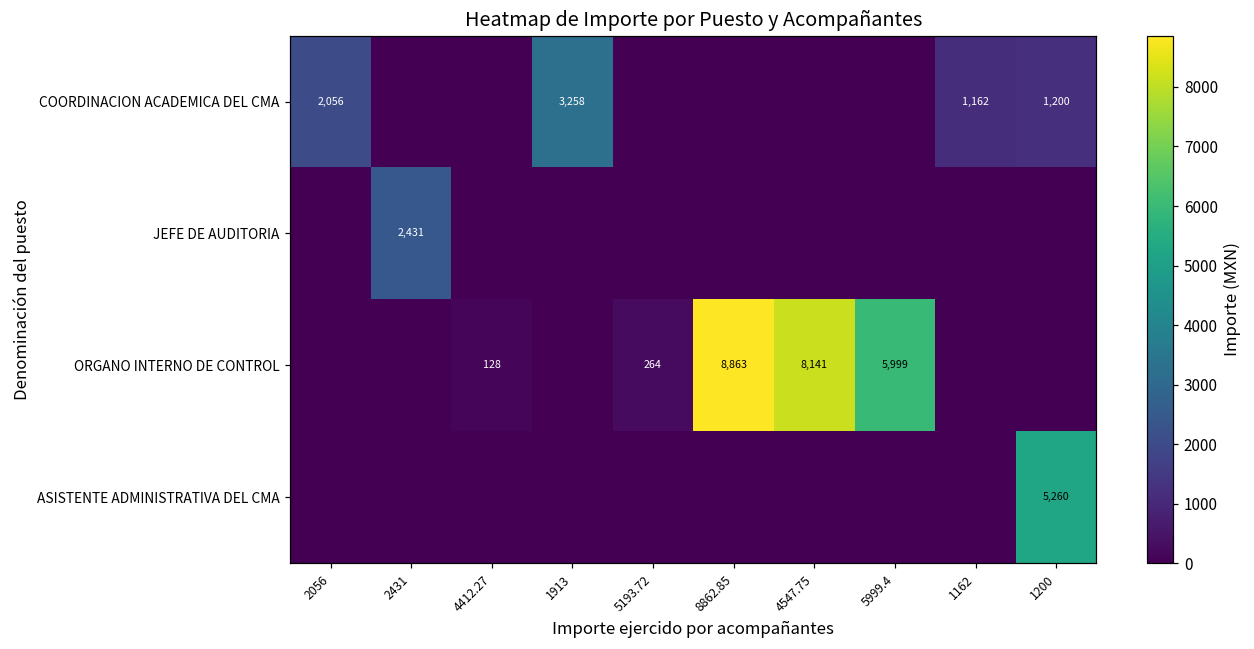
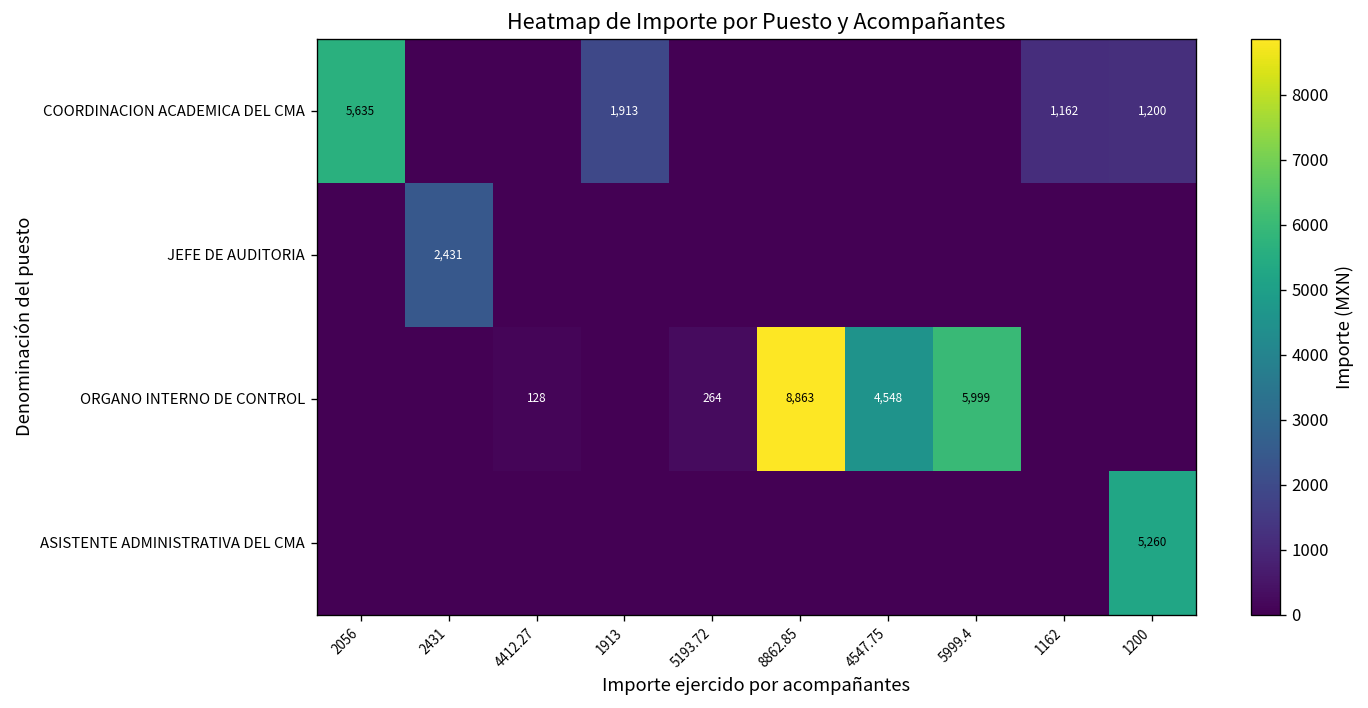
  {
    "COORDINACION ACADEMICA DEL CMA": {
-     "2056": "2,056",
-     "1913": "3,258",
+     "2056": "5,635",
+     "1913": "1,913",
      "1162": "1,162",
      "1200": "1,200"
    },
    "JEFE DE AUDITORIA": {
      "2431": "2,431"
    },
    "ORGANO INTERNO DE CONTROL": {
      "4412.27": "128",
      "5193.72": "264",
      "8862.85": "8,863",
-     "4547.75": "8,141",
+     "4547.75": "4,548",
      "5999.4": "5,999"
    },
    "ASISTENTE ADMINISTRATIVA DEL CMA": {
      "1200": "5,260"
    }
  }
